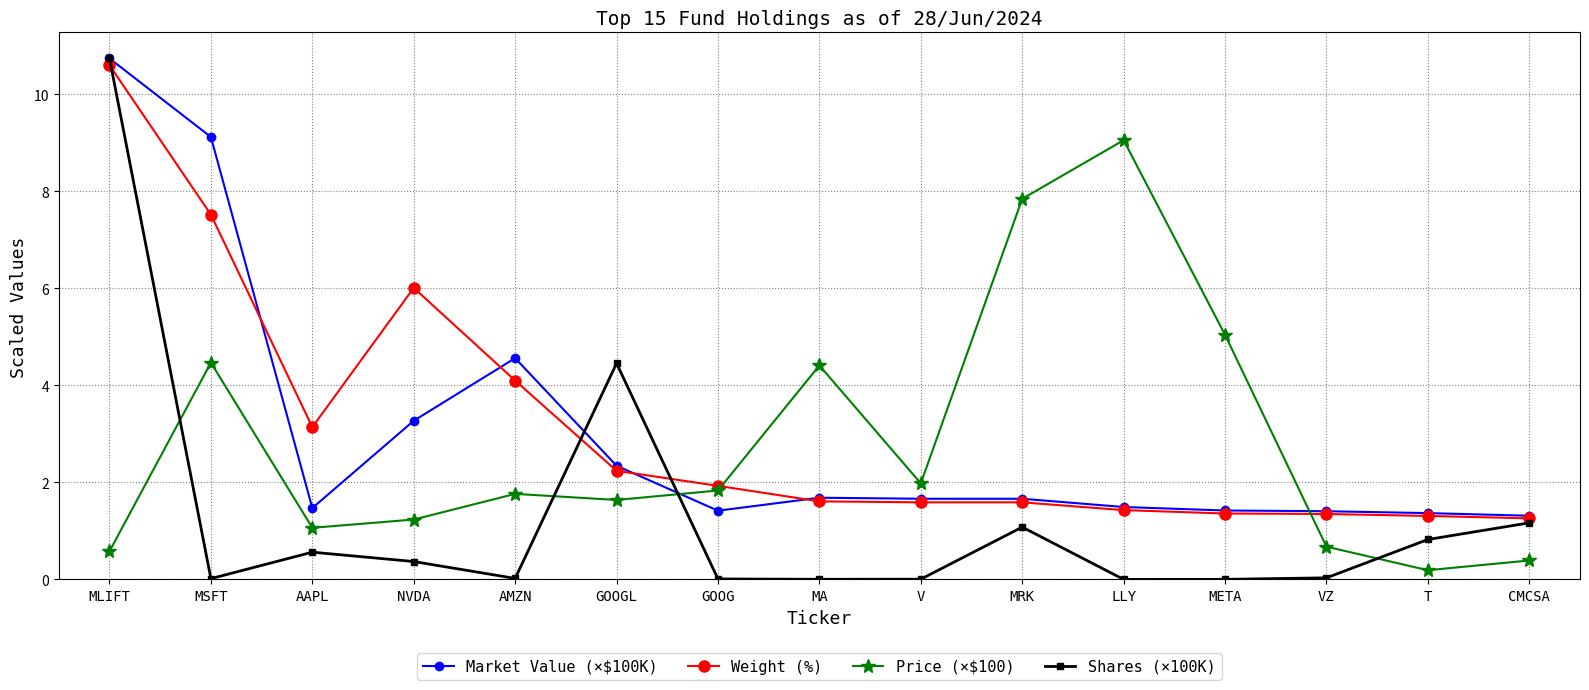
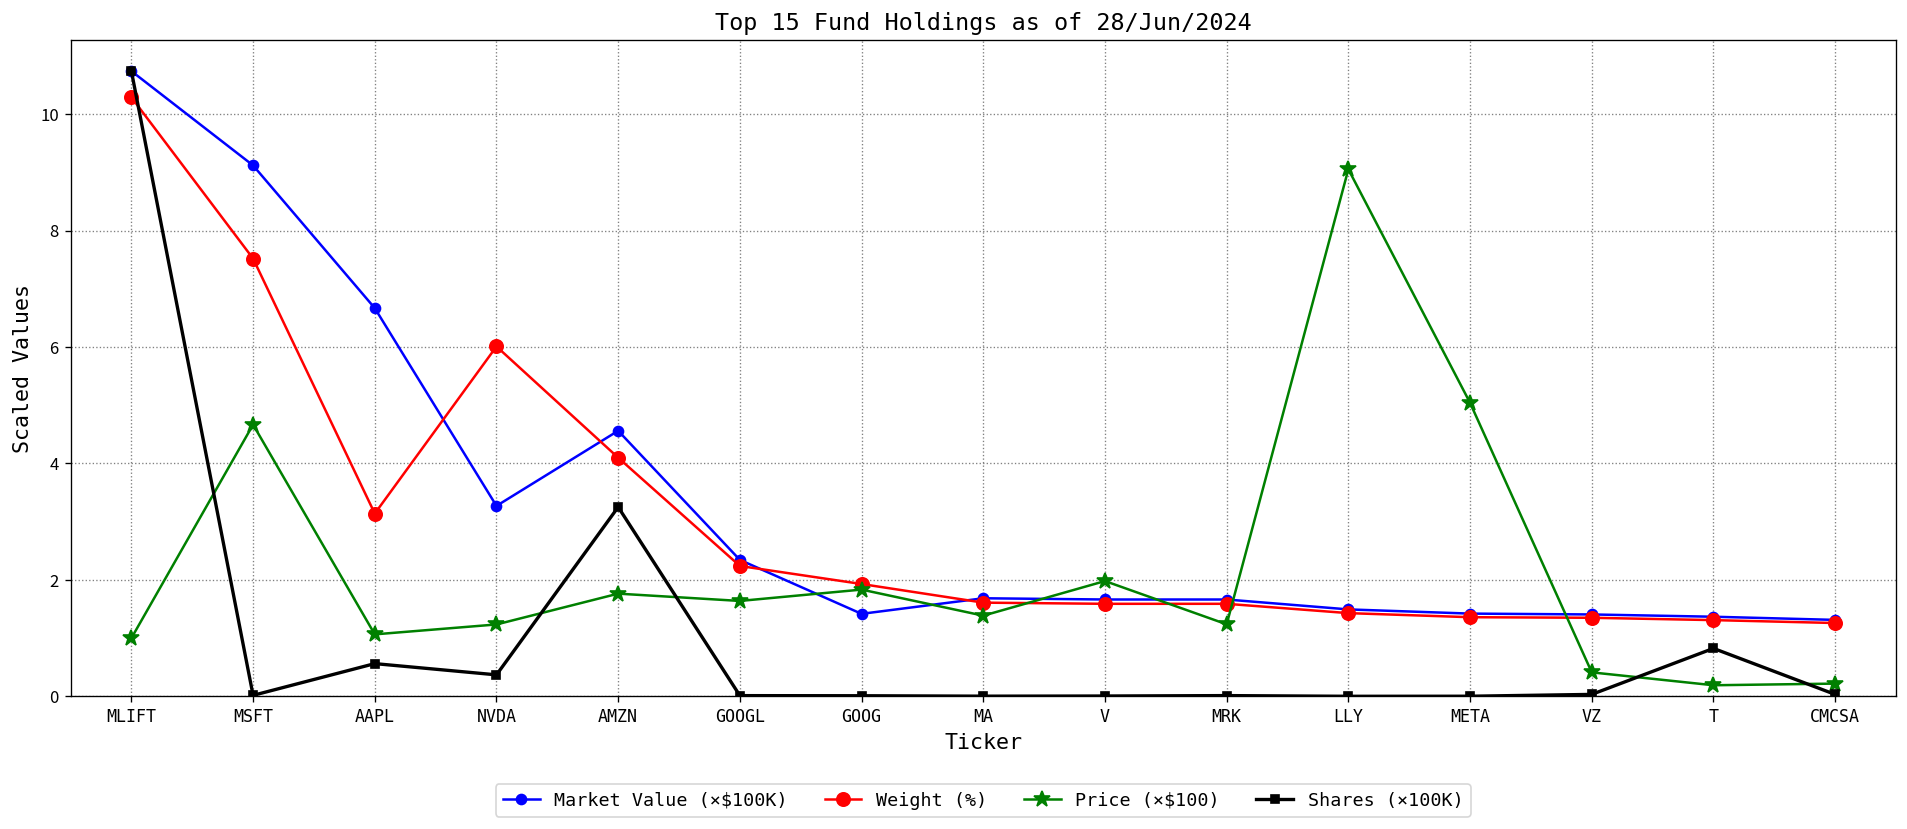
  {
    "Market Value (×$100K)": {
      "MSFT": 9.1,
-     "AAPL": 1.5,
+     "AAPL": 6.7,
      "NVDA": 3.3,
      "AMZN": 4.6,
      "GOOGL": 2.3,
      "GOOG": 1.4,
      "MA": 1.7,
      "V": 1.7,
      "MRK": 1.7,
      "LLY": 1.5,
      "META": 1.4,
      "VZ": 1.4,
      "T": 1.4,
      "CMCSA": 1.3
    },
    "Weight (%)": {
-     "MLIFT": 10.6,
+     "MLIFT": 10.3,
      "MSFT": 7.5,
      "AAPL": 3.1,
      "NVDA": 6.0,
      "AMZN": 4.1,
      "GOOGL": 2.2,
      "GOOG": 1.9,
      "MA": 1.6,
      "V": 1.6,
      "MRK": 1.6,
      "LLY": 1.4,
      "META": 1.4,
      "VZ": 1.4,
      "T": 1.3,
      "CMCSA": 1.3
    },
    "Price (×$100)": {
-     "MLIFT": 0.6,
-     "MSFT": 4.5,
+     "MLIFT": 1.0,
+     "MSFT": 4.7,
      "AAPL": 1.1,
      "NVDA": 1.2,
      "AMZN": 1.8,
      "GOOGL": 1.6,
      "GOOG": 1.8,
-     "MA": 4.4,
+     "MA": 1.4,
      "V": 2.0,
-     "MRK": 7.8,
+     "MRK": 1.2,
      "LLY": 9.1,
      "META": 5.0,
-     "VZ": 0.7,
+     "VZ": 0.4,
      "T": 0.2,
-     "CMCSA": 0.4
+     "CMCSA": 0.2
    },
    "Shares (×100K)": {
      "MSFT": 0.0,
      "AAPL": 0.6,
      "NVDA": 0.4,
-     "AMZN": 0.0,
-     "GOOGL": 4.5,
+     "AMZN": 3.3,
+     "GOOGL": 0.0,
      "GOOG": 0.0,
      "MA": 0.0,
      "V": 0.0,
-     "MRK": 1.1,
+     "MRK": 0.0,
      "LLY": 0.0,
      "META": 0.0,
      "VZ": 0.0,
      "T": 0.8,
-     "CMCSA": 1.2
+     "CMCSA": 0.0
    }
  }
